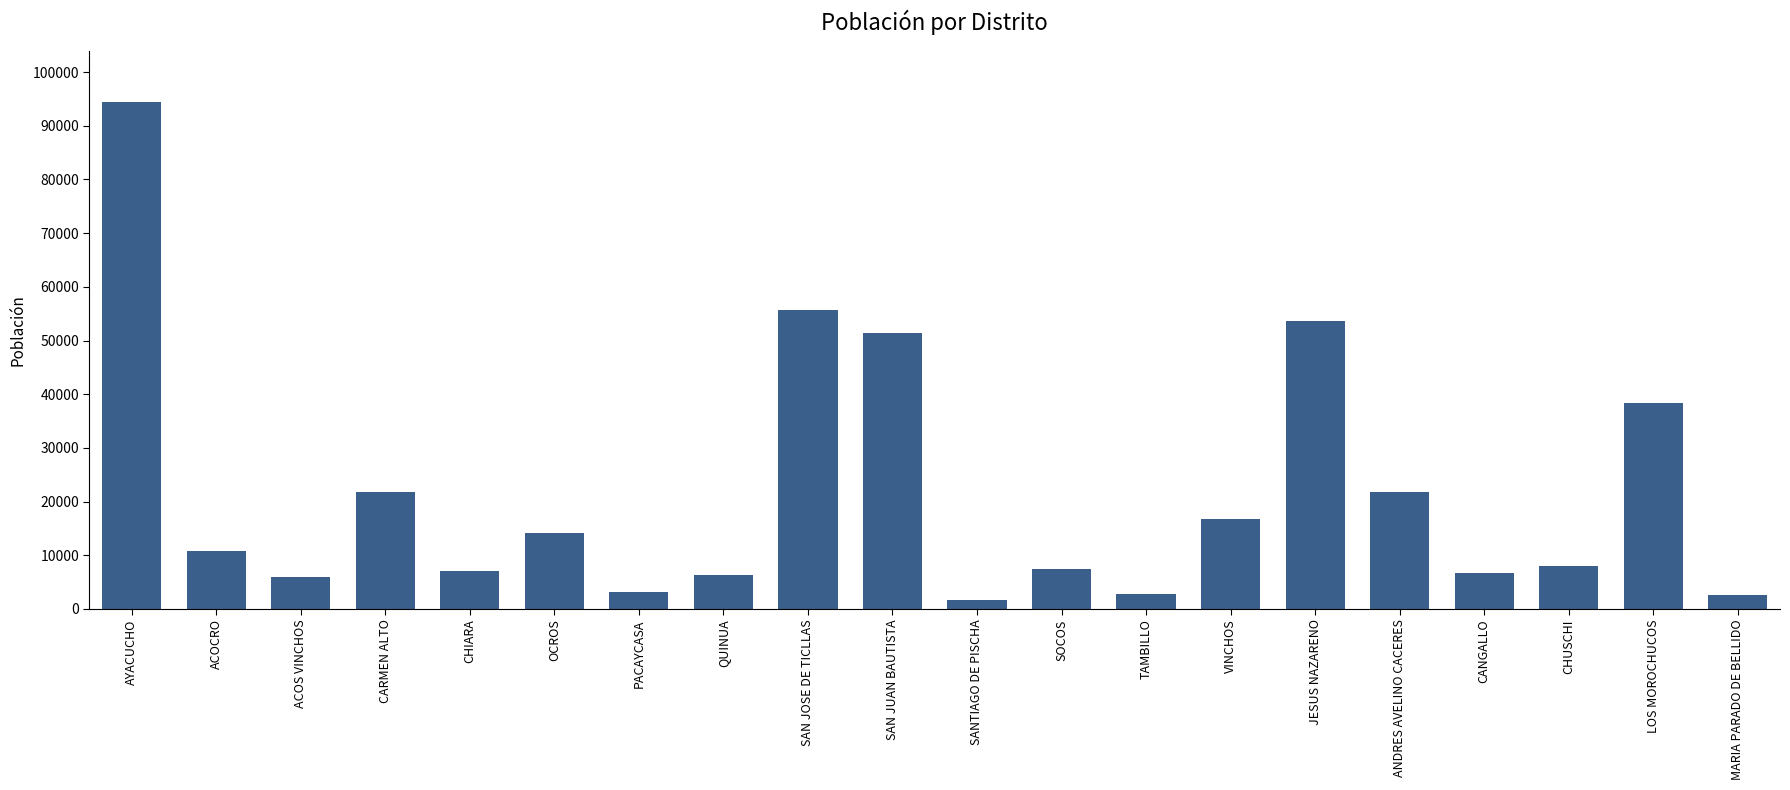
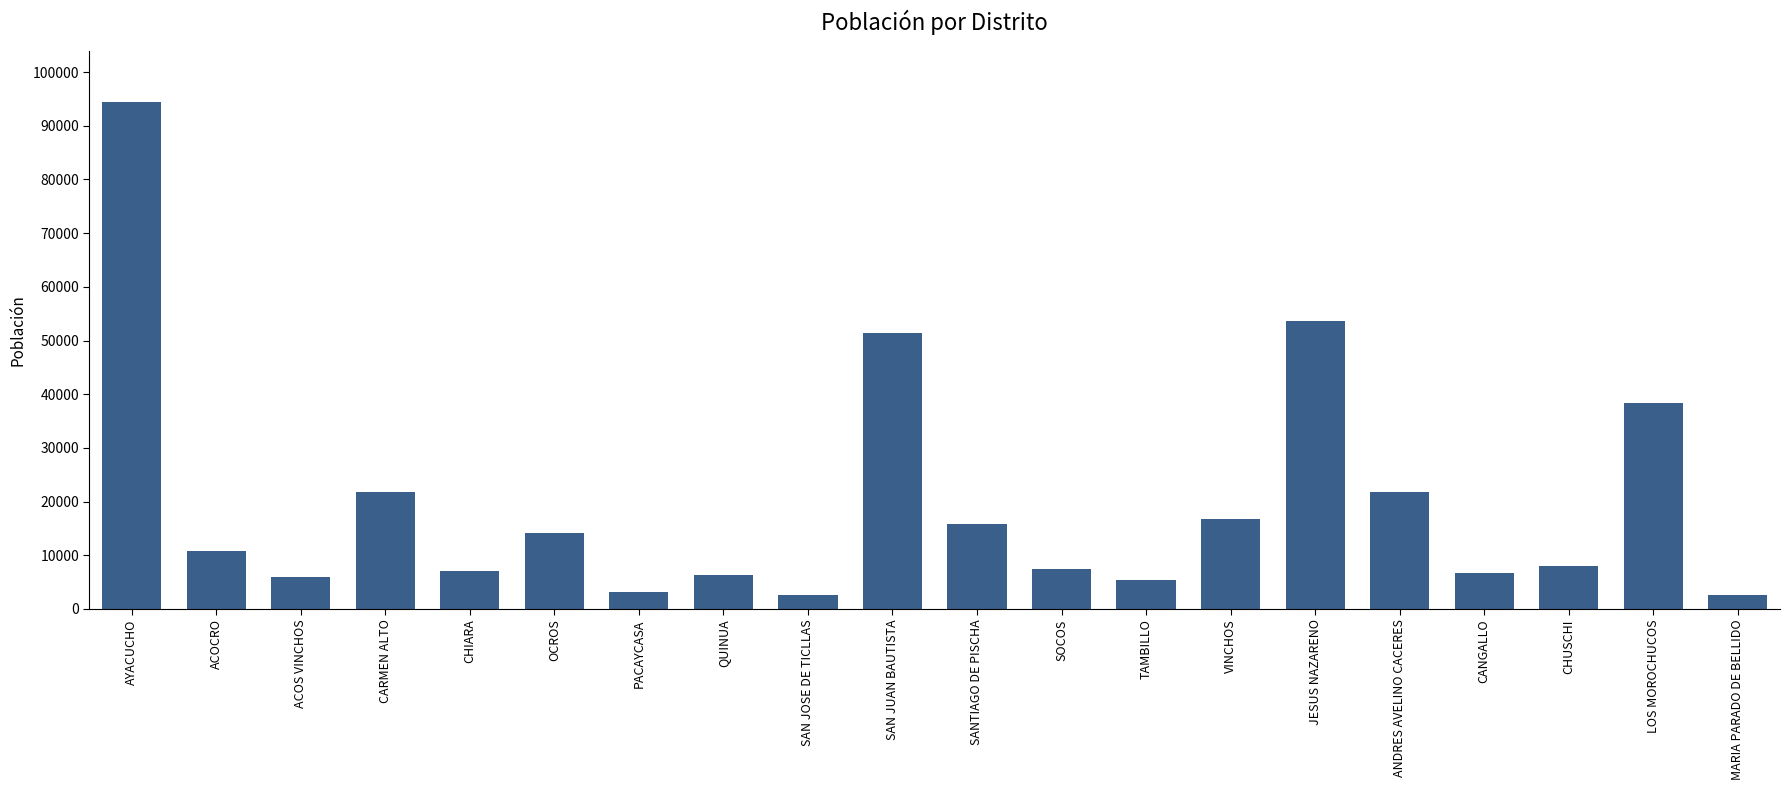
  {
    "AYACUCHO": 94000,
    "ACOCRO": 11000,
    "ACOS VINCHOS": 6000,
    "CARMEN ALTO": 22000,
    "CHIARA": 7000,
    "OCROS": 14000,
    "PACAYCASA": 3000,
    "QUINUA": 6000,
-   "SAN JOSE DE TICLLAS": 56000,
+   "SAN JOSE DE TICLLAS": 3000,
    "SAN JUAN BAUTISTA": 51000,
-   "SANTIAGO DE PISCHA": 2000,
+   "SANTIAGO DE PISCHA": 16000,
    "SOCOS": 7000,
-   "TAMBILLO": 3000,
+   "TAMBILLO": 5000,
    "VINCHOS": 17000,
    "JESUS NAZARENO": 54000,
    "ANDRES AVELINO CACERES": 22000,
    "CANGALLO": 7000,
    "CHUSCHI": 8000,
    "LOS MOROCHUCOS": 38000,
    "MARIA PARADO DE BELLIDO": 3000
  }
